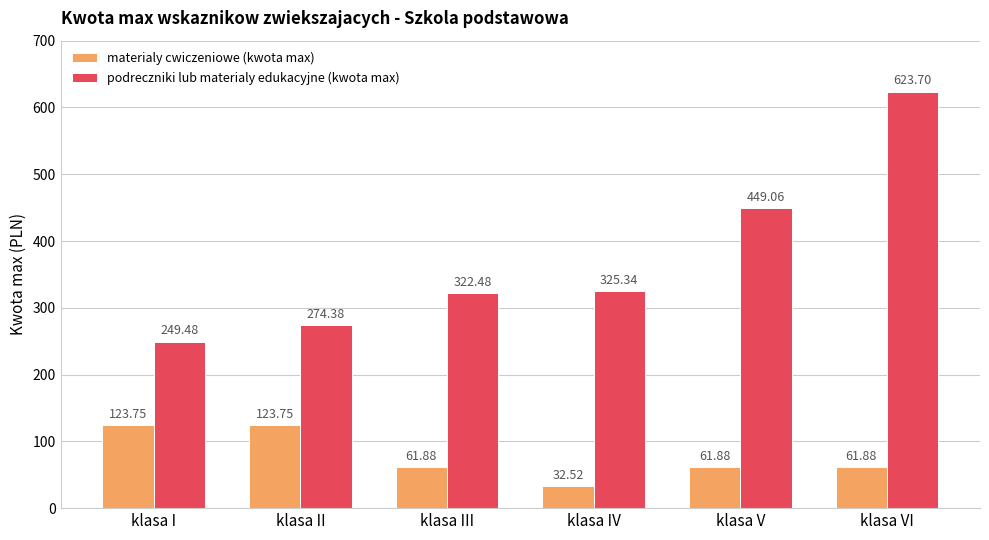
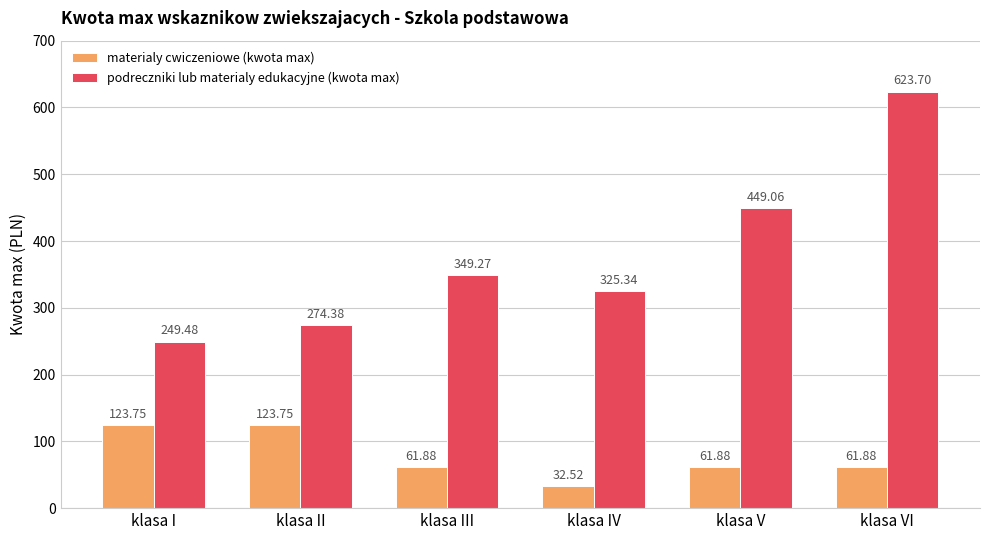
  {
    "materialy cwiczeniowe (kwota max)": {
      "klasa I": 123.75,
      "klasa II": 123.75,
      "klasa III": 61.88,
      "klasa IV": 32.52,
      "klasa V": 61.88,
      "klasa VI": 61.88
    },
    "podreczniki lub materialy edukacyjne (kwota max)": {
      "klasa I": 249.48,
      "klasa II": 274.38,
-     "klasa III": 322.48,
+     "klasa III": 349.27,
      "klasa IV": 325.34,
      "klasa V": 449.06,
      "klasa VI": 623.70
    }
  }
